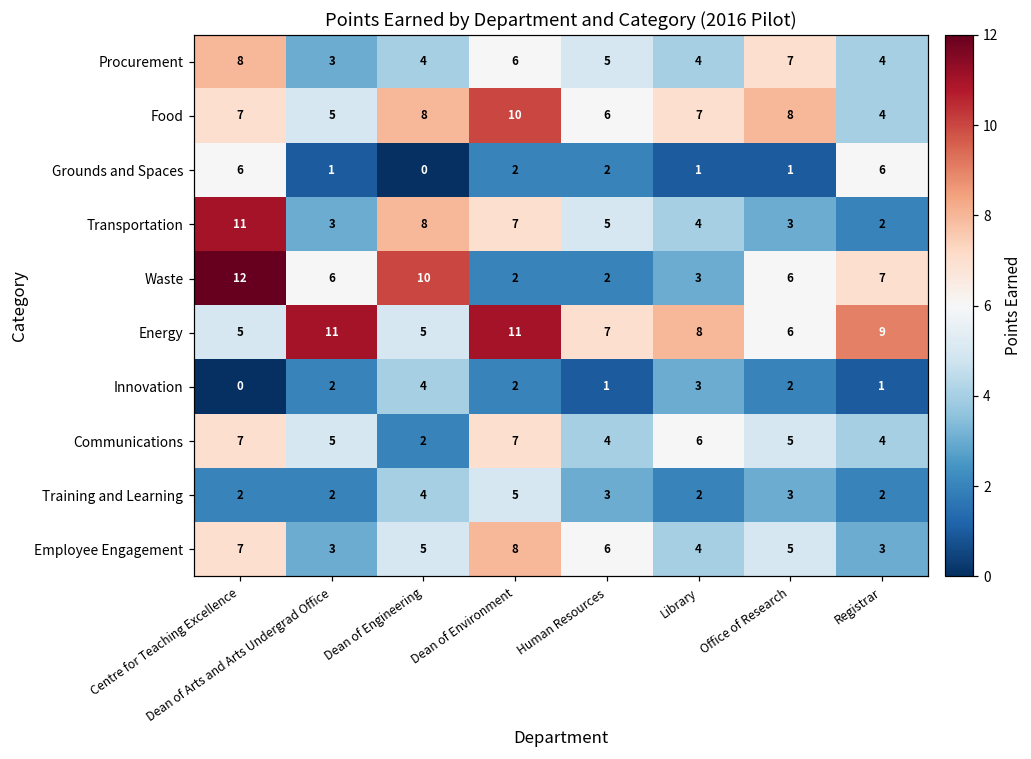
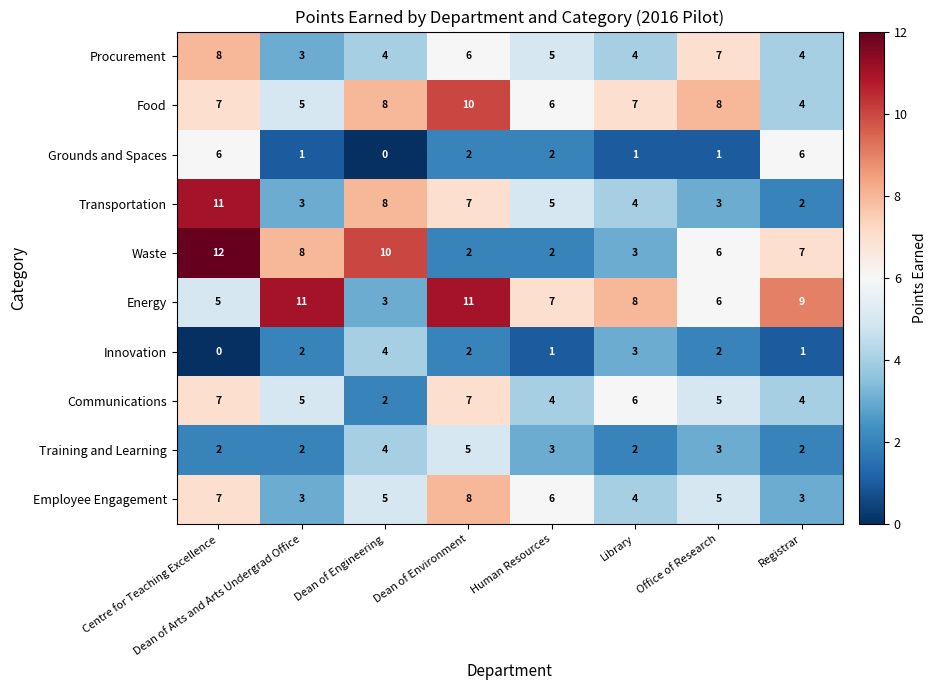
  {
    "Procurement": {
      "Centre for Teaching Excellence": 8,
      "Dean of Arts and Arts Undergrad Office": 3,
      "Dean of Engineering": 4,
      "Dean of Environment": 6,
      "Human Resources": 5,
      "Library": 4,
      "Office of Research": 7,
      "Registrar": 4
    },
    "Food": {
      "Centre for Teaching Excellence": 7,
      "Dean of Arts and Arts Undergrad Office": 5,
      "Dean of Engineering": 8,
      "Dean of Environment": 10,
      "Human Resources": 6,
      "Library": 7,
      "Office of Research": 8,
      "Registrar": 4
    },
    "Grounds and Spaces": {
      "Centre for Teaching Excellence": 6,
      "Dean of Arts and Arts Undergrad Office": 1,
      "Dean of Engineering": 0,
      "Dean of Environment": 2,
      "Human Resources": 2,
      "Library": 1,
      "Office of Research": 1,
      "Registrar": 6
    },
    "Transportation": {
      "Centre for Teaching Excellence": 11,
      "Dean of Arts and Arts Undergrad Office": 3,
      "Dean of Engineering": 8,
      "Dean of Environment": 7,
      "Human Resources": 5,
      "Library": 4,
      "Office of Research": 3,
      "Registrar": 2
    },
    "Waste": {
      "Centre for Teaching Excellence": 12,
-     "Dean of Arts and Arts Undergrad Office": 6,
+     "Dean of Arts and Arts Undergrad Office": 8,
      "Dean of Engineering": 10,
      "Dean of Environment": 2,
      "Human Resources": 2,
      "Library": 3,
      "Office of Research": 6,
      "Registrar": 7
    },
    "Energy": {
      "Centre for Teaching Excellence": 5,
      "Dean of Arts and Arts Undergrad Office": 11,
-     "Dean of Engineering": 5,
+     "Dean of Engineering": 3,
      "Dean of Environment": 11,
      "Human Resources": 7,
      "Library": 8,
      "Office of Research": 6,
      "Registrar": 9
    },
    "Innovation": {
      "Centre for Teaching Excellence": 0,
      "Dean of Arts and Arts Undergrad Office": 2,
      "Dean of Engineering": 4,
      "Dean of Environment": 2,
      "Human Resources": 1,
      "Library": 3,
      "Office of Research": 2,
      "Registrar": 1
    },
    "Communications": {
      "Centre for Teaching Excellence": 7,
      "Dean of Arts and Arts Undergrad Office": 5,
      "Dean of Engineering": 2,
      "Dean of Environment": 7,
      "Human Resources": 4,
      "Library": 6,
      "Office of Research": 5,
      "Registrar": 4
    },
    "Training and Learning": {
      "Centre for Teaching Excellence": 2,
      "Dean of Arts and Arts Undergrad Office": 2,
      "Dean of Engineering": 4,
      "Dean of Environment": 5,
      "Human Resources": 3,
      "Library": 2,
      "Office of Research": 3,
      "Registrar": 2
    },
    "Employee Engagement": {
      "Centre for Teaching Excellence": 7,
      "Dean of Arts and Arts Undergrad Office": 3,
      "Dean of Engineering": 5,
      "Dean of Environment": 8,
      "Human Resources": 6,
      "Library": 4,
      "Office of Research": 5,
      "Registrar": 3
    }
  }
